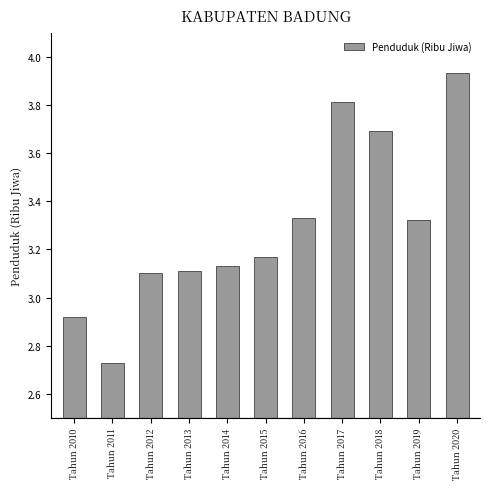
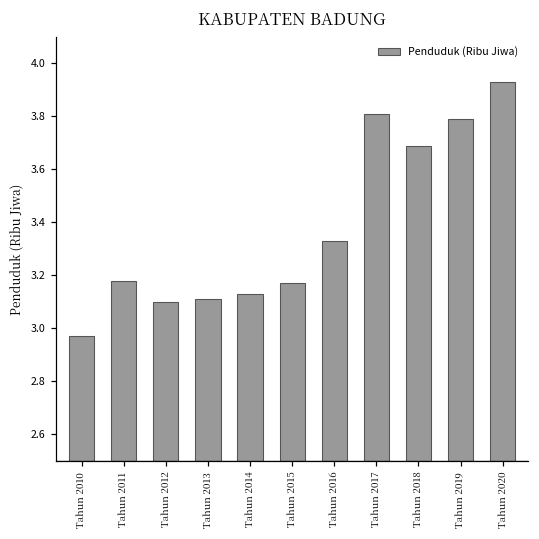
  {
-   "Tahun 2010": 2.92,
-   "Tahun 2011": 2.73,
+   "Tahun 2010": 2.97,
+   "Tahun 2011": 3.18,
    "Tahun 2012": 3.10,
    "Tahun 2013": 3.11,
    "Tahun 2014": 3.13,
    "Tahun 2015": 3.17,
    "Tahun 2016": 3.33,
    "Tahun 2017": 3.81,
    "Tahun 2018": 3.69,
-   "Tahun 2019": 3.32,
+   "Tahun 2019": 3.79,
    "Tahun 2020": 3.93
  }
